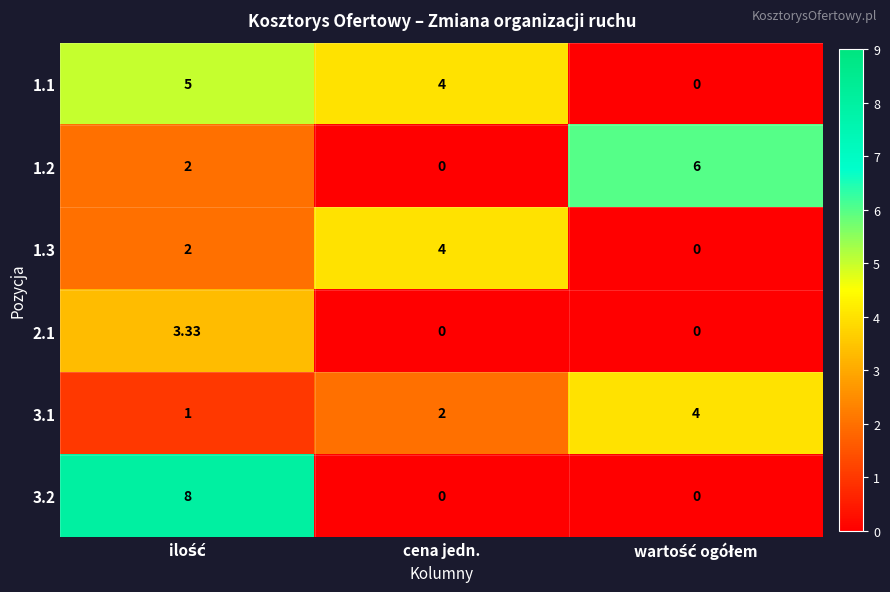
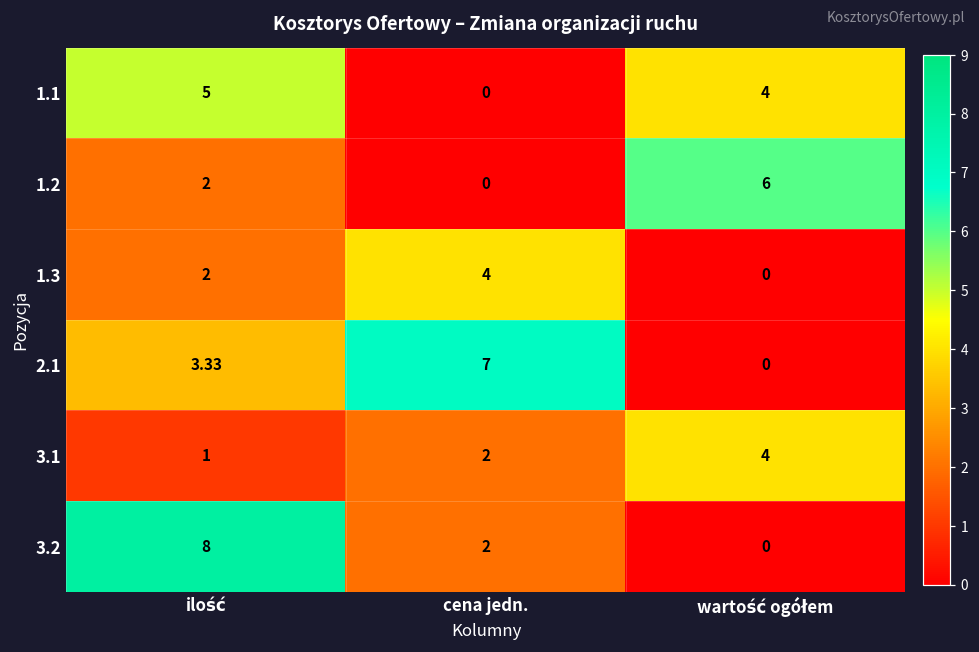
  {
    "1.1": {
      "ilość": 5,
-     "cena jedn.": 4,
-     "wartość ogółem": 0
+     "cena jedn.": 0,
+     "wartość ogółem": 4
    },
    "1.2": {
      "ilość": 2,
      "cena jedn.": 0,
      "wartość ogółem": 6
    },
    "1.3": {
      "ilość": 2,
      "cena jedn.": 4,
      "wartość ogółem": 0
    },
    "2.1": {
      "ilość": 3.33,
-     "cena jedn.": 0,
+     "cena jedn.": 7,
      "wartość ogółem": 0
    },
    "3.1": {
      "ilość": 1,
      "cena jedn.": 2,
      "wartość ogółem": 4
    },
    "3.2": {
      "ilość": 8,
-     "cena jedn.": 0,
+     "cena jedn.": 2,
      "wartość ogółem": 0
    }
  }
